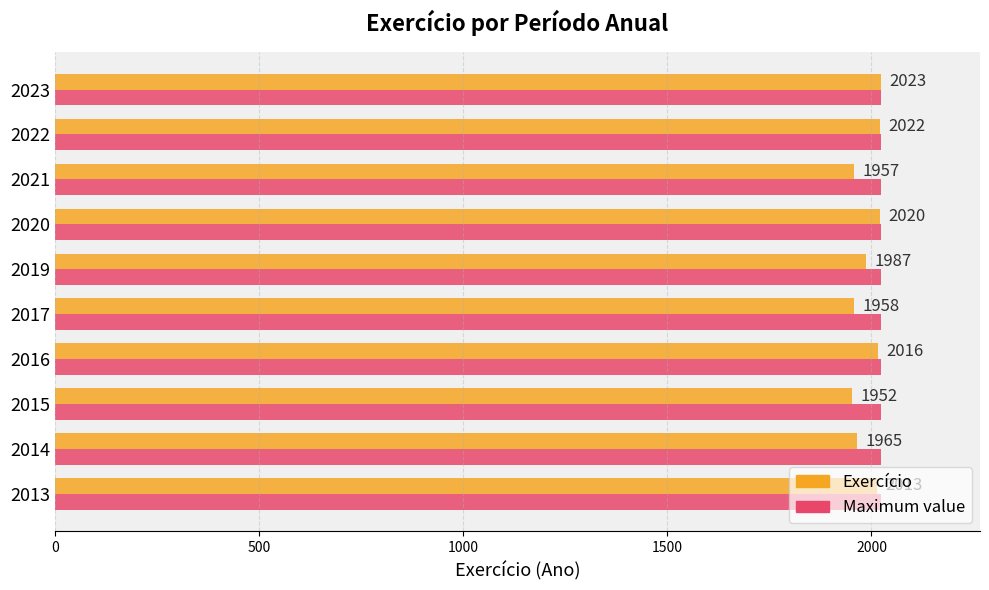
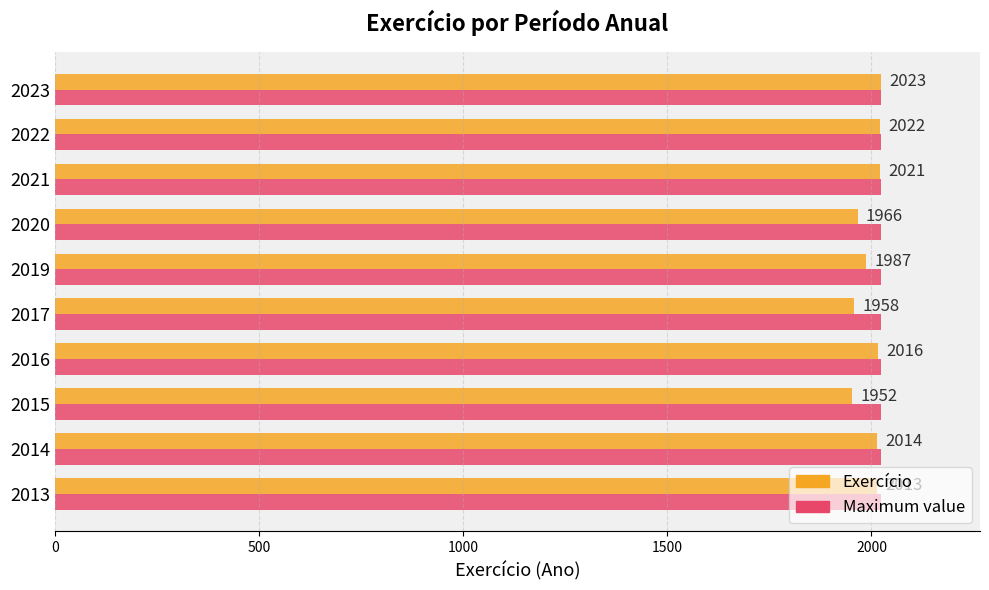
  {
    "Maximum value": {
      "2022": 2020,
      "2020": 2020,
      "2016": 2020
    },
    "Exercício": {
      "2023": 2023,
      "2022": 2022,
-     "2021": 1957,
-     "2020": 2020,
+     "2021": 2021,
+     "2020": 1966,
      "2019": 1987,
      "2017": 1958,
      "2016": 2016,
      "2015": 1952,
-     "2014": 1965
+     "2014": 2014
    }
  }
